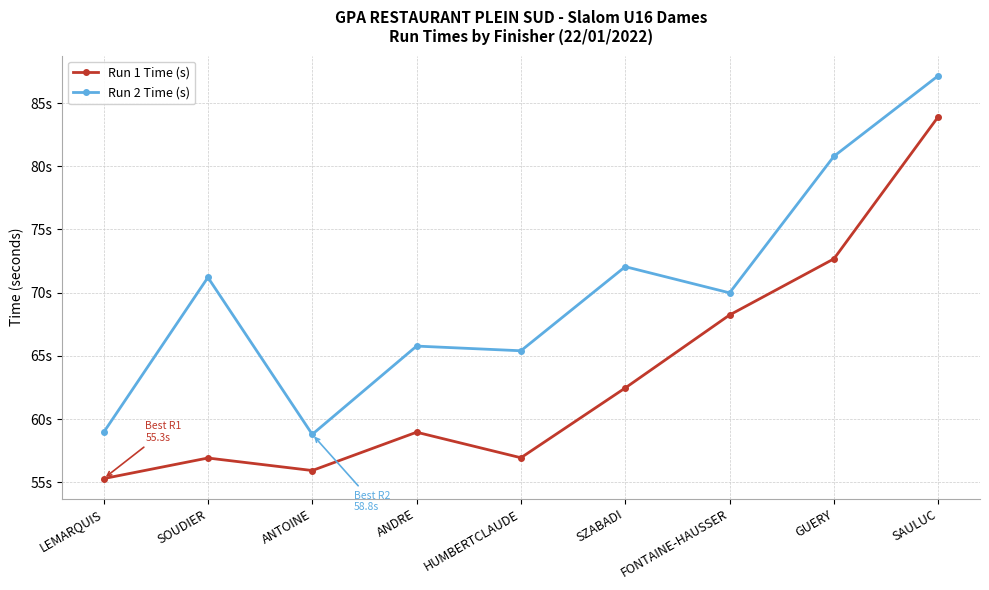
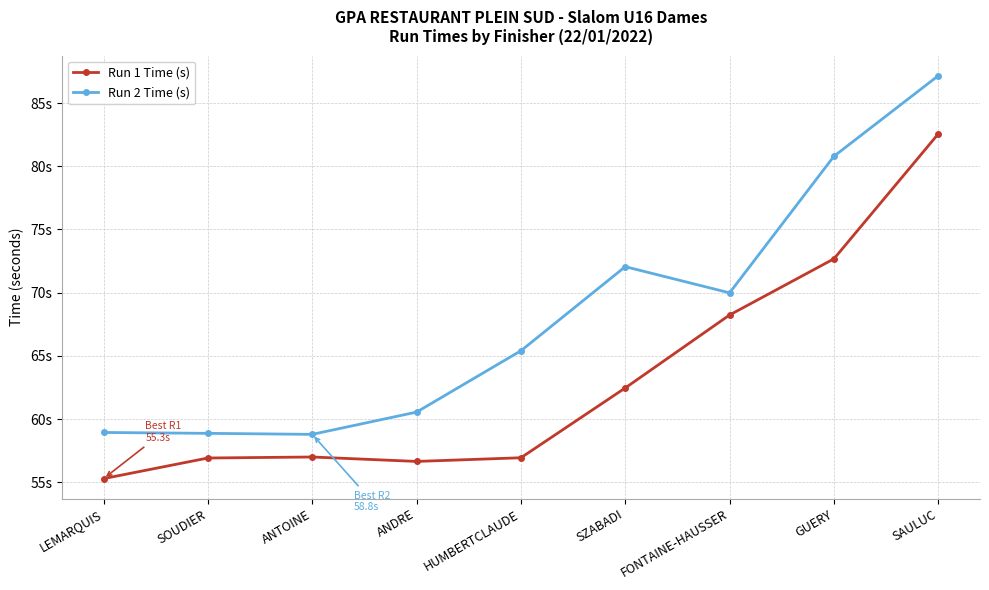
  {
    "Run 1 Time (s)": {
      "SOUDIER": "56.9s",
-     "ANTOINE": "55.9s",
-     "ANDRE": "59.0s",
+     "ANTOINE": "57.0s",
+     "ANDRE": "56.7s",
      "HUMBERTCLAUDE": "57.0s",
      "SZABADI": "62.5s",
      "FONTAINE-HAUSSER": "68.2s",
      "GUERY": "72.7s",
-     "SAULUC": "83.9s"
+     "SAULUC": "82.6s"
    },
    "Run 2 Time (s)": {
-     "SOUDIER": "71.2s",
-     "ANDRE": "65.8s",
+     "SOUDIER": "58.9s",
+     "ANDRE": "60.6s",
      "HUMBERTCLAUDE": "65.4s",
      "SZABADI": "72.1s",
      "FONTAINE-HAUSSER": "70.0s",
      "GUERY": "80.8s",
      "SAULUC": "87.2s"
    }
  }
